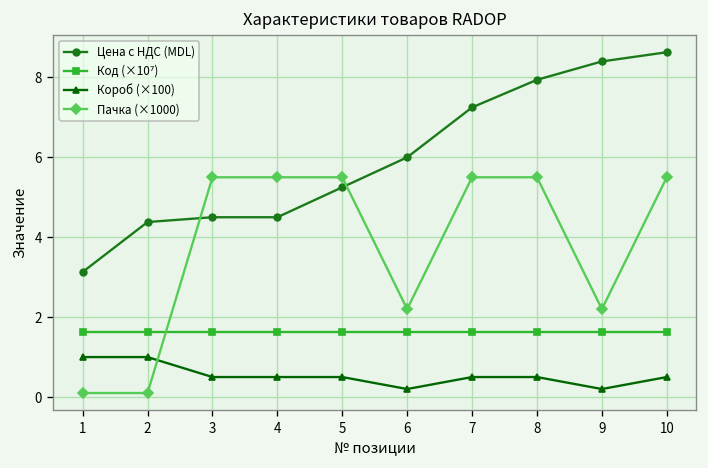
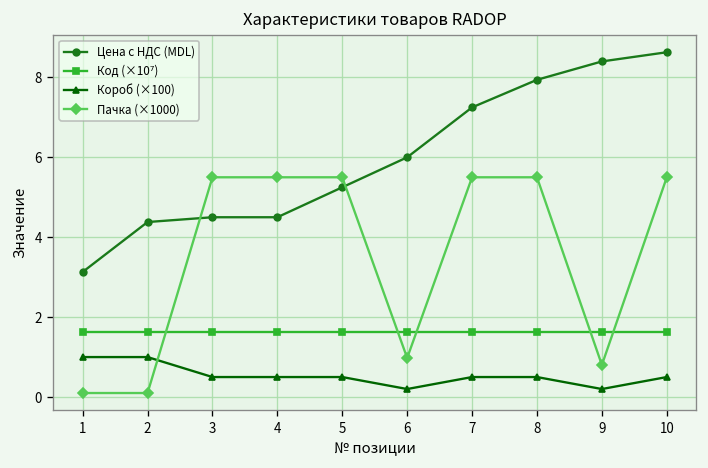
  {
    "Код (×10⁷)": {
      "1": 1.6,
      "2": 1.6,
      "3": 1.6,
      "4": 1.6,
      "5": 1.6,
      "6": 1.6,
      "7": 1.6,
      "8": 1.6,
      "9": 1.6,
      "10": 1.6
    },
    "Пачка (×1000)": {
      "1": 0.1,
      "2": 0.1,
      "3": 5.5,
      "4": 5.5,
      "5": 5.5,
-     "6": 2.2,
+     "6": 1.0,
      "7": 5.5,
      "8": 5.5,
-     "9": 2.2,
+     "9": 0.8,
      "10": 5.5
    }
  }
